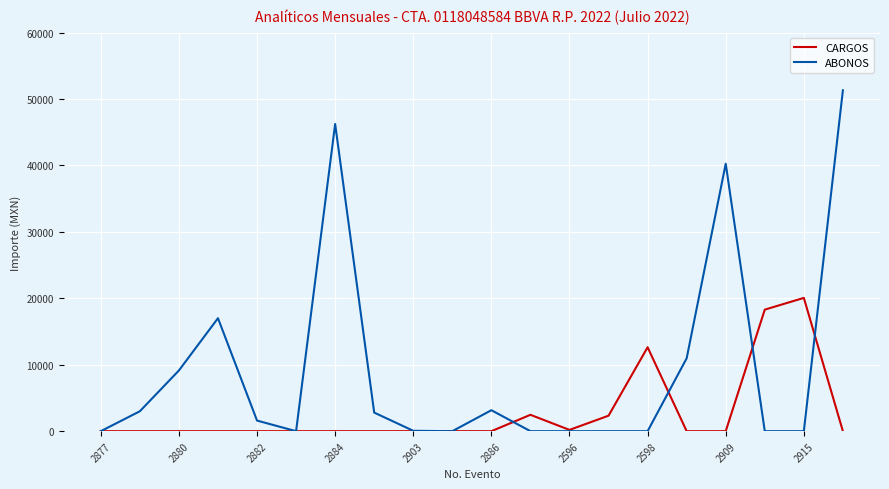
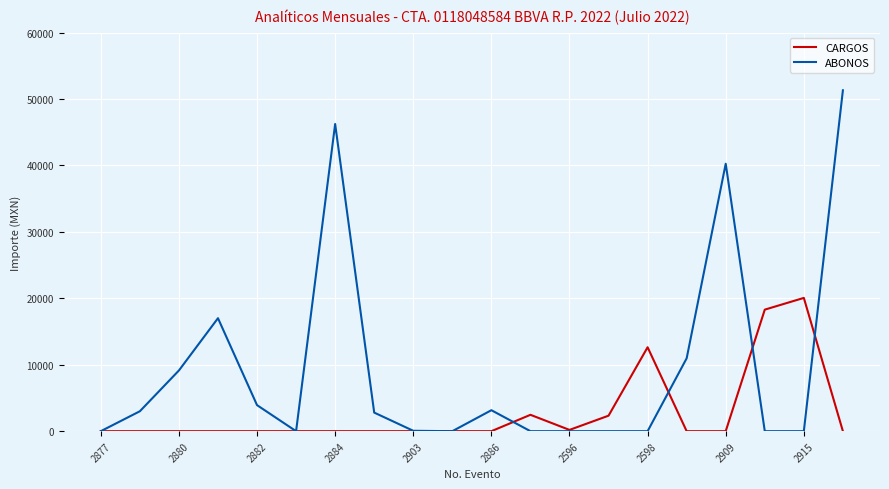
  {
    "CARGOS": {
      "2880": 0,
      "2882": 0,
      "2884": 0,
      "2886": 0,
      "2598": 13000,
      "2909": 0,
      "2915": 20000
    },
    "ABONOS": {
      "2880": 9000,
-     "2882": 2000,
+     "2882": 4000,
      "2884": 46000,
      "2886": 3000,
      "2598": 0,
      "2909": 40000,
      "2915": 0
    }
  }
